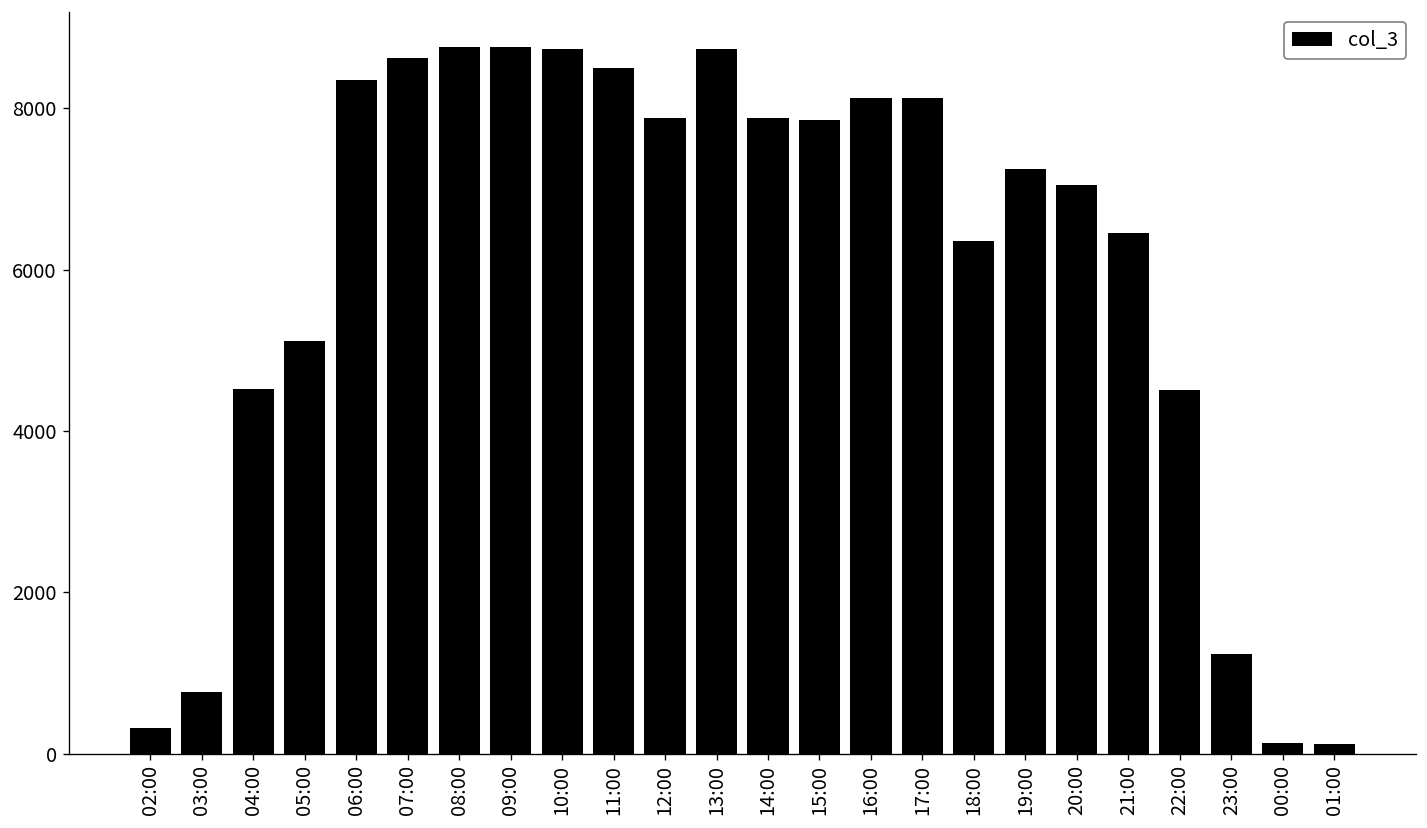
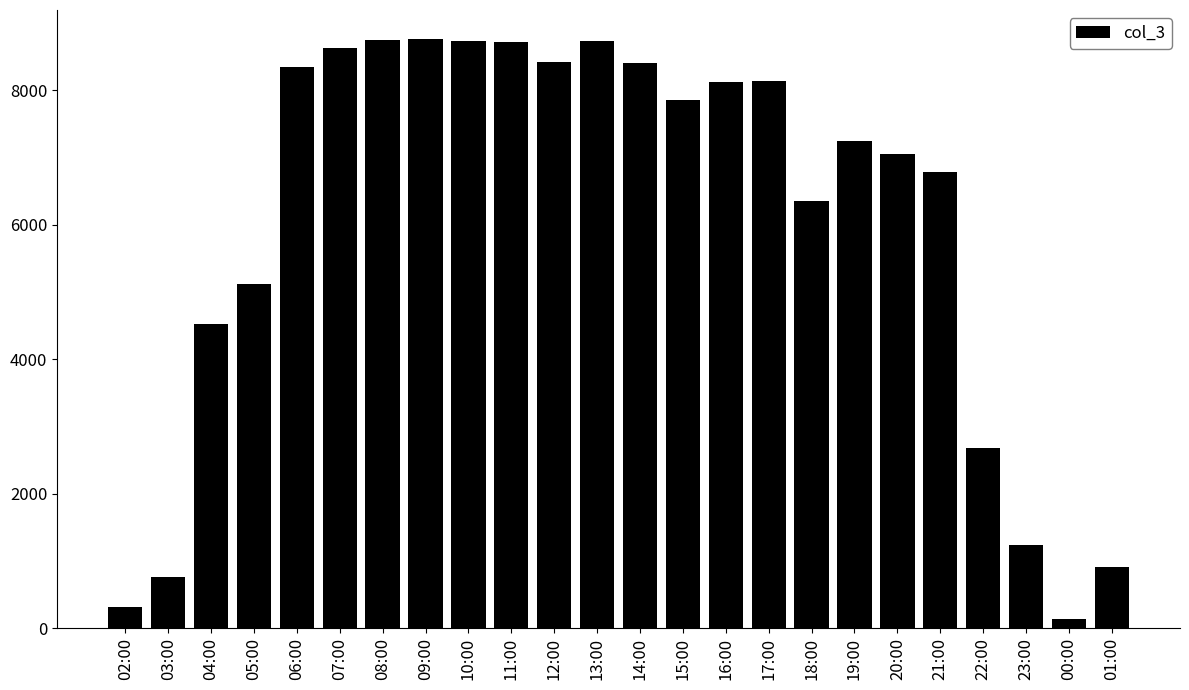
  {
    "02:00": 300,
    "03:00": 800,
    "04:00": 4500,
    "05:00": 5100,
    "06:00": 8400,
    "07:00": 8600,
    "08:00": 8800,
    "09:00": 8800,
    "10:00": 8700,
-   "11:00": 8500,
-   "12:00": 7900,
+   "11:00": 8700,
+   "12:00": 8400,
    "13:00": 8700,
-   "14:00": 7900,
+   "14:00": 8400,
    "15:00": 7900,
    "16:00": 8100,
    "17:00": 8100,
    "18:00": 6400,
    "19:00": 7200,
    "20:00": 7000,
-   "21:00": 6500,
-   "22:00": 4500,
+   "21:00": 6800,
+   "22:00": 2700,
    "23:00": 1200,
    "00:00": 100,
-   "01:00": 100
+   "01:00": 900
  }
